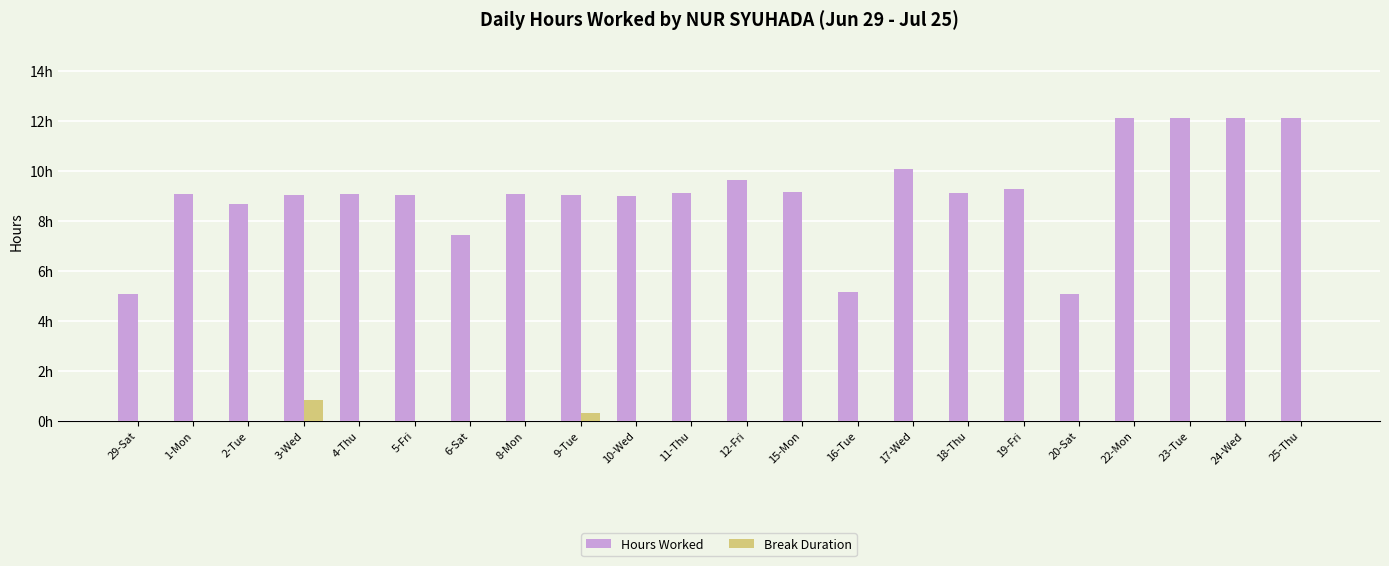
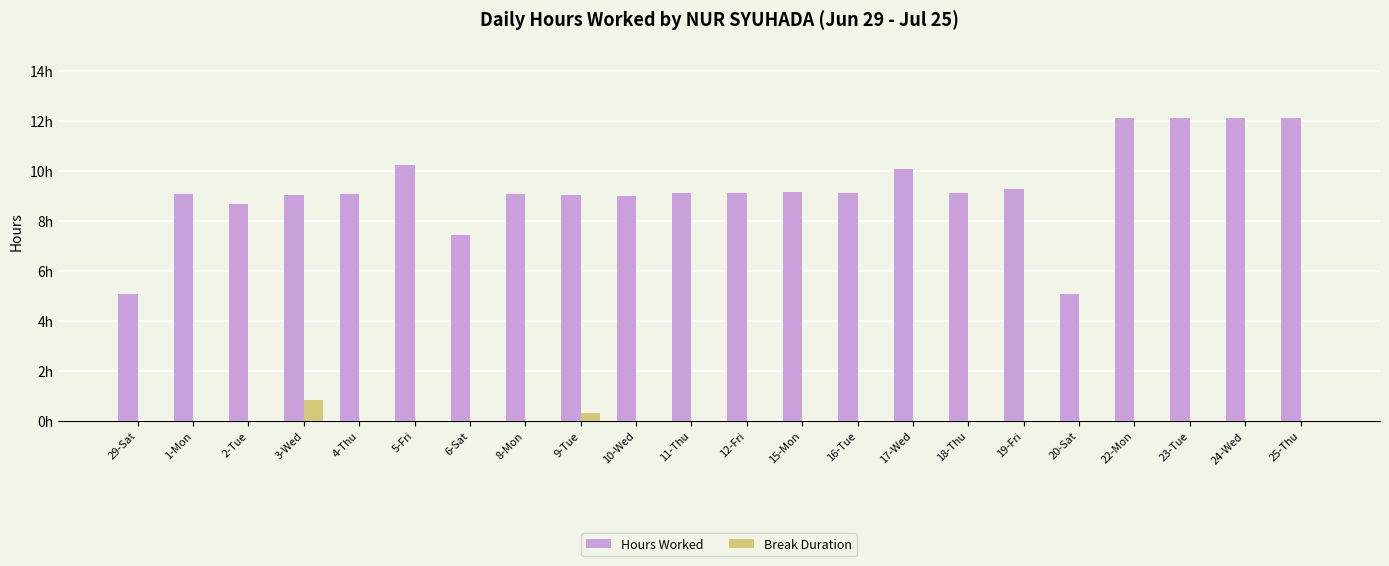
  {
    "Hours Worked": {
      "29-Sat": "5.1h",
      "1-Mon": "9.1h",
      "2-Tue": "8.7h",
      "3-Wed": "9.1h",
      "4-Thu": "9.1h",
-     "5-Fri": "9.1h",
+     "5-Fri": "10.2h",
      "6-Sat": "7.4h",
      "8-Mon": "9.1h",
      "9-Tue": "9.0h",
      "10-Wed": "9.0h",
      "11-Thu": "9.1h",
-     "12-Fri": "9.6h",
+     "12-Fri": "9.1h",
      "15-Mon": "9.2h",
-     "16-Tue": "5.2h",
+     "16-Tue": "9.1h",
      "17-Wed": "10.1h",
      "18-Thu": "9.1h",
      "19-Fri": "9.3h",
      "20-Sat": "5.1h",
      "22-Mon": "12.1h",
      "23-Tue": "12.1h",
      "24-Wed": "12.1h",
      "25-Thu": "12.1h"
    },
    "Break Duration": {
      "29-Sat": "0.0h",
      "1-Mon": "0.0h",
      "2-Tue": "0.0h",
      "3-Wed": "0.8h",
      "4-Thu": "0.0h",
      "5-Fri": "0.0h",
      "6-Sat": "0.0h",
      "8-Mon": "0.0h",
      "9-Tue": "0.3h",
      "10-Wed": "0.0h",
      "11-Thu": "0.0h",
      "12-Fri": "0.0h",
      "15-Mon": "0.0h",
      "16-Tue": "0.0h",
      "17-Wed": "0.0h",
      "18-Thu": "0.0h",
      "19-Fri": "0.0h",
      "20-Sat": "0.0h",
      "22-Mon": "0.0h",
      "23-Tue": "0.0h",
      "24-Wed": "0.0h",
      "25-Thu": "0.0h"
    }
  }
